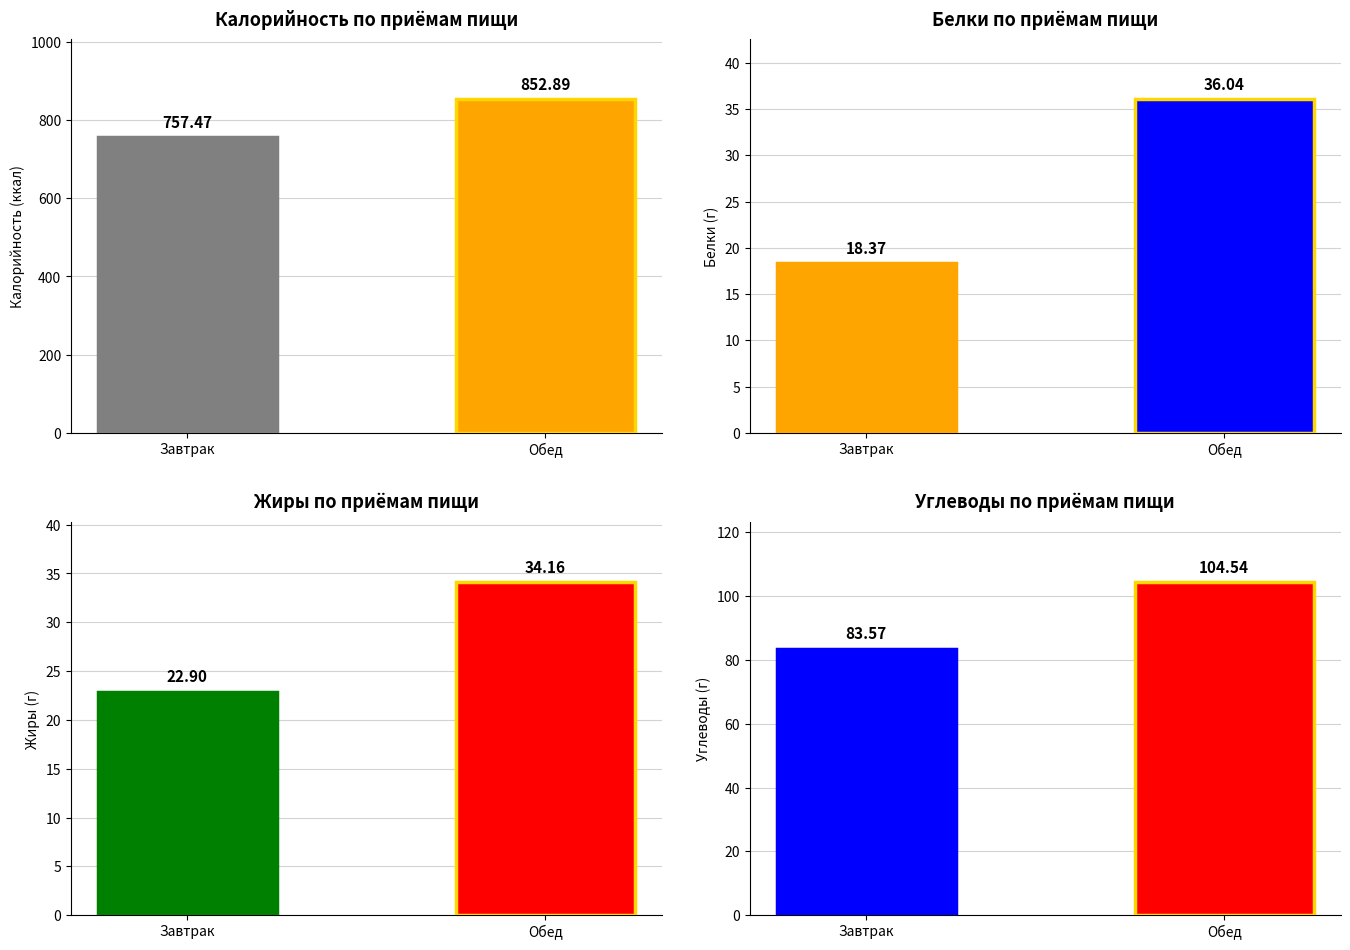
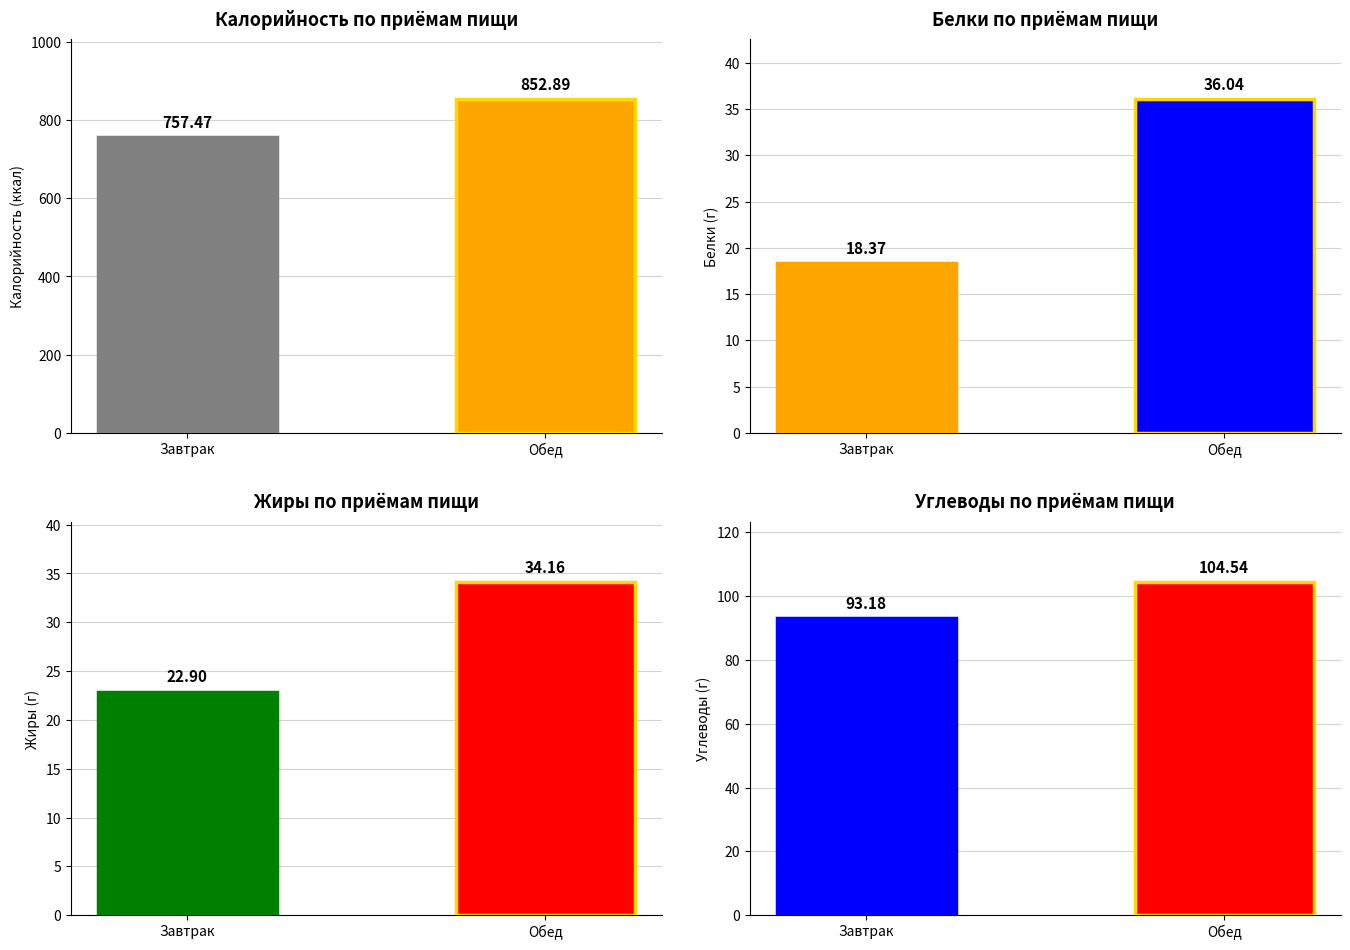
  {
    "Калорийность по приёмам пищи": {
      "Завтрак": 757.47,
      "Обед": 852.89
    },
    "Белки по приёмам пищи": {
      "Завтрак": 18.37,
      "Обед": 36.04
    },
    "Жиры по приёмам пищи": {
      "Завтрак": 22.90,
      "Обед": 34.16
    },
    "Углеводы по приёмам пищи": {
-     "Завтрак": 83.57,
+     "Завтрак": 93.18,
      "Обед": 104.54
    }
  }
